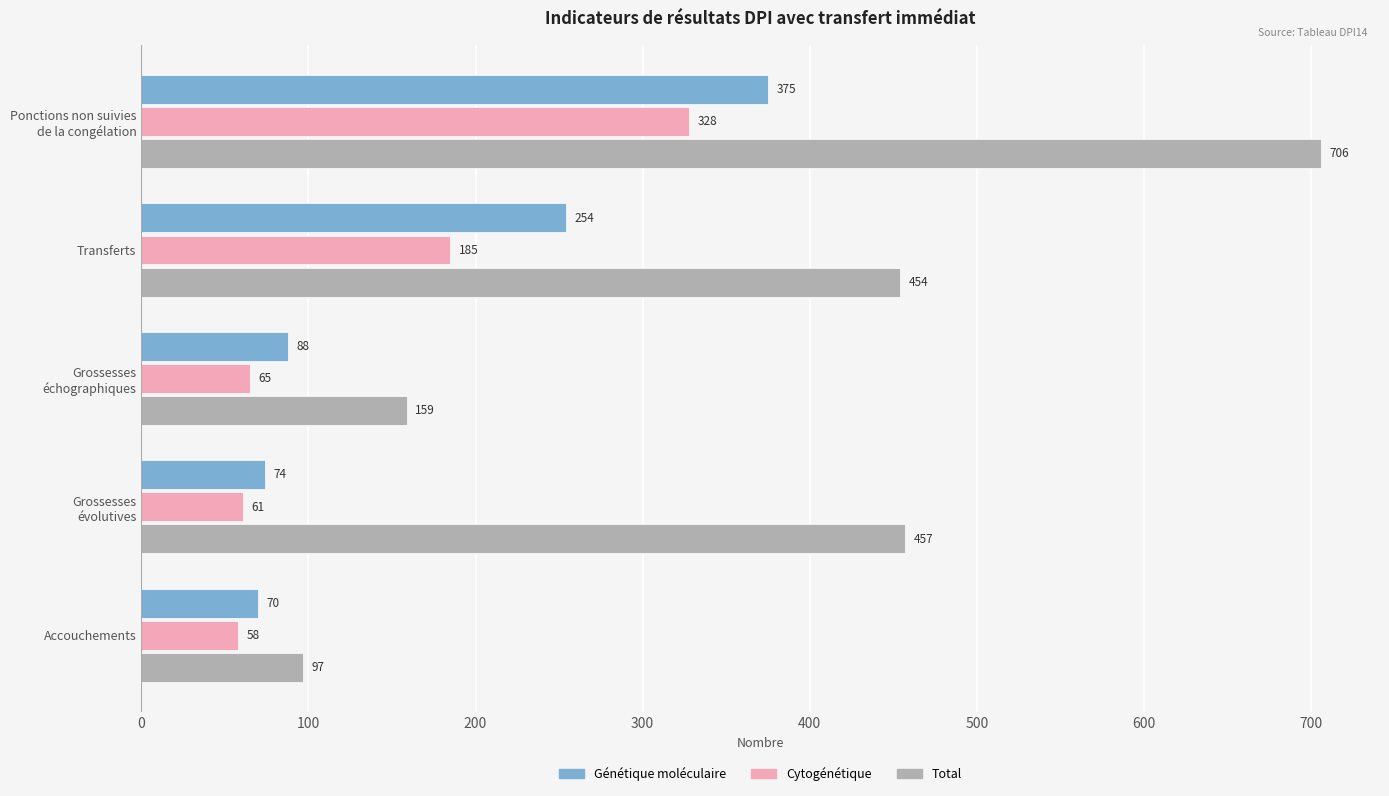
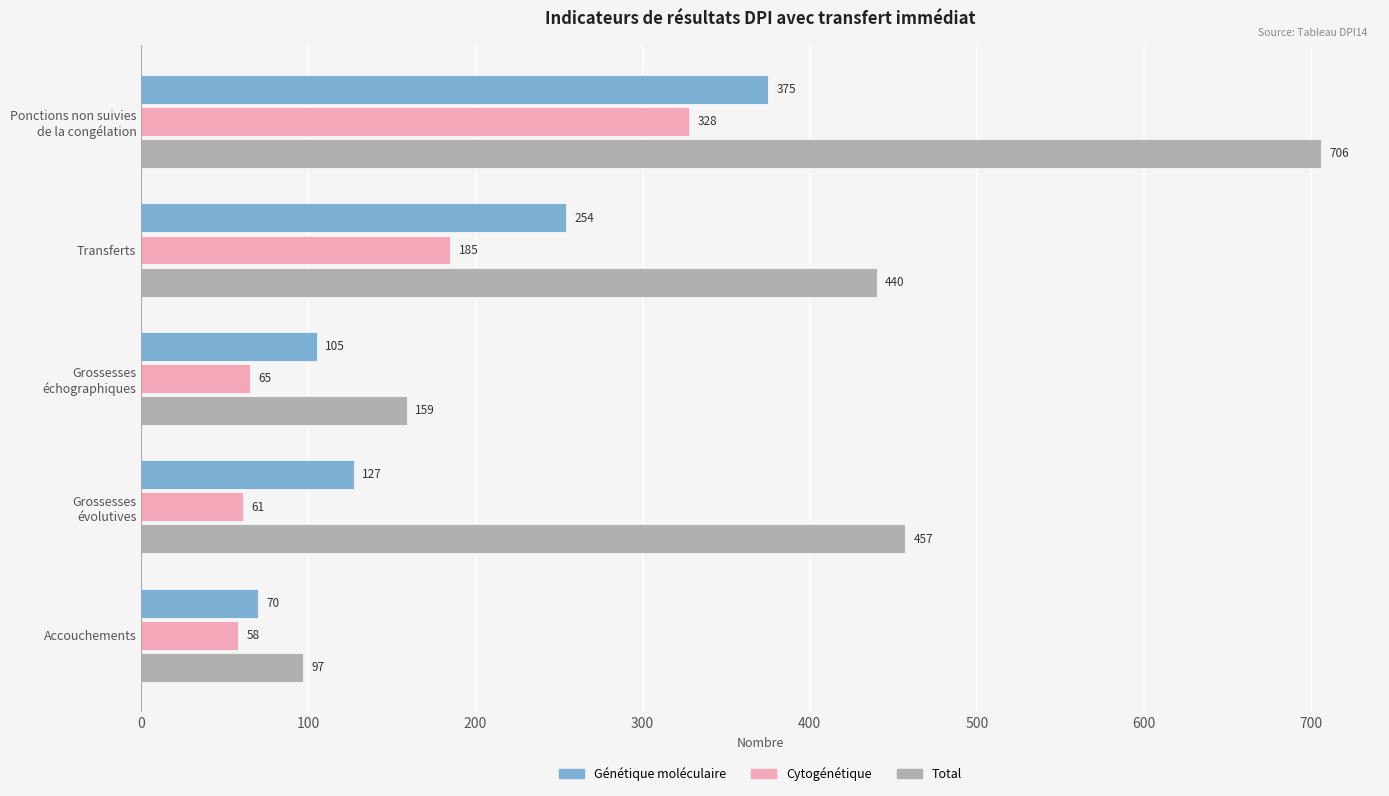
  {
    "Génétique moléculaire": {
      "Ponctions non suivies de la congélation": 375,
      "Transferts": 254,
-     "Grossesses échographiques": 88,
-     "Grossesses évolutives": 74,
+     "Grossesses échographiques": 105,
+     "Grossesses évolutives": 127,
      "Accouchements": 70
    },
    "Cytogénétique": {
      "Ponctions non suivies de la congélation": 328,
      "Transferts": 185,
      "Grossesses échographiques": 65,
      "Grossesses évolutives": 61,
      "Accouchements": 58
    },
    "Total": {
      "Ponctions non suivies de la congélation": 706,
-     "Transferts": 454,
+     "Transferts": 440,
      "Grossesses échographiques": 159,
      "Grossesses évolutives": 457,
      "Accouchements": 97
    }
  }
